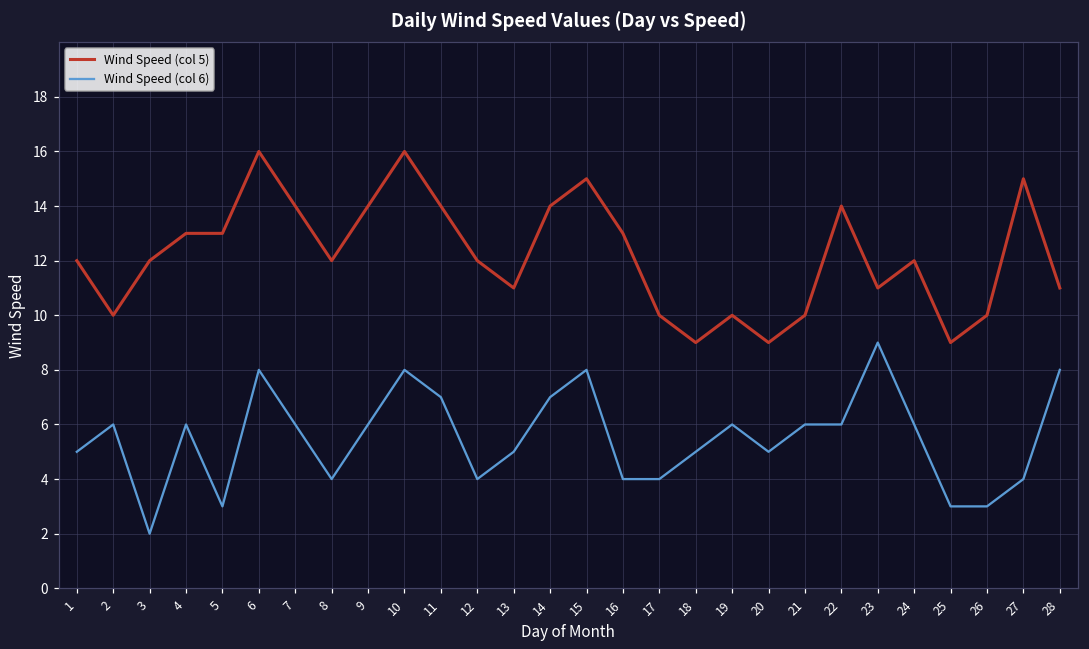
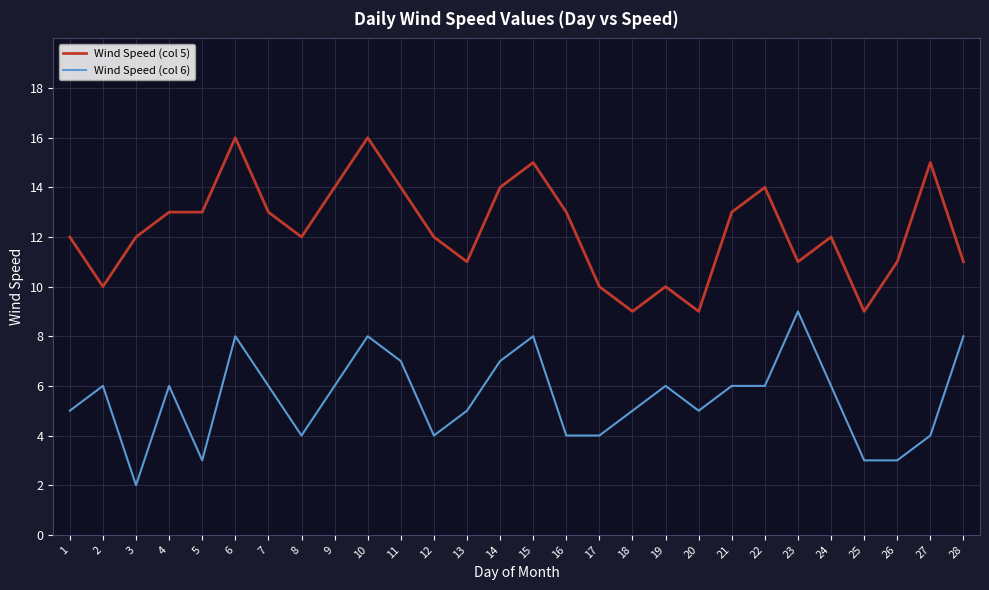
  {
    "Wind Speed (col 5)": {
      "1": 12,
      "2": 10,
      "3": 12,
      "4": 13,
      "5": 13,
      "6": 16,
-     "7": 14,
+     "7": 13,
      "8": 12,
      "9": 14,
      "10": 16,
      "11": 14,
      "12": 12,
      "13": 11,
      "14": 14,
      "15": 15,
      "16": 13,
      "17": 10,
      "18": 9,
      "19": 10,
      "20": 9,
-     "21": 10,
+     "21": 13,
      "22": 14,
      "23": 11,
      "24": 12,
      "25": 9,
-     "26": 10,
+     "26": 11,
      "27": 15,
      "28": 11
    },
    "Wind Speed (col 6)": {
      "1": 5,
      "2": 6,
      "3": 2,
      "4": 6,
      "5": 3,
      "6": 8,
      "7": 6,
      "8": 4,
      "9": 6,
      "10": 8,
      "11": 7,
      "12": 4,
      "13": 5,
      "14": 7,
      "15": 8,
      "16": 4,
      "17": 4,
      "18": 5,
      "19": 6,
      "20": 5,
      "21": 6,
      "22": 6,
      "23": 9,
      "24": 6,
      "25": 3,
      "26": 3,
      "27": 4,
      "28": 8
    }
  }
